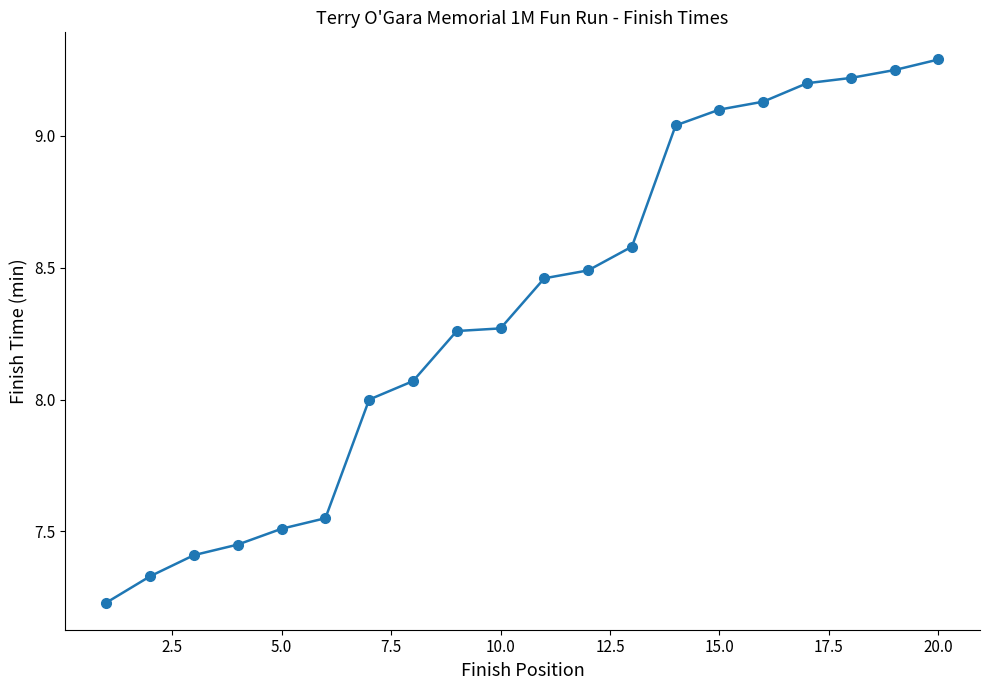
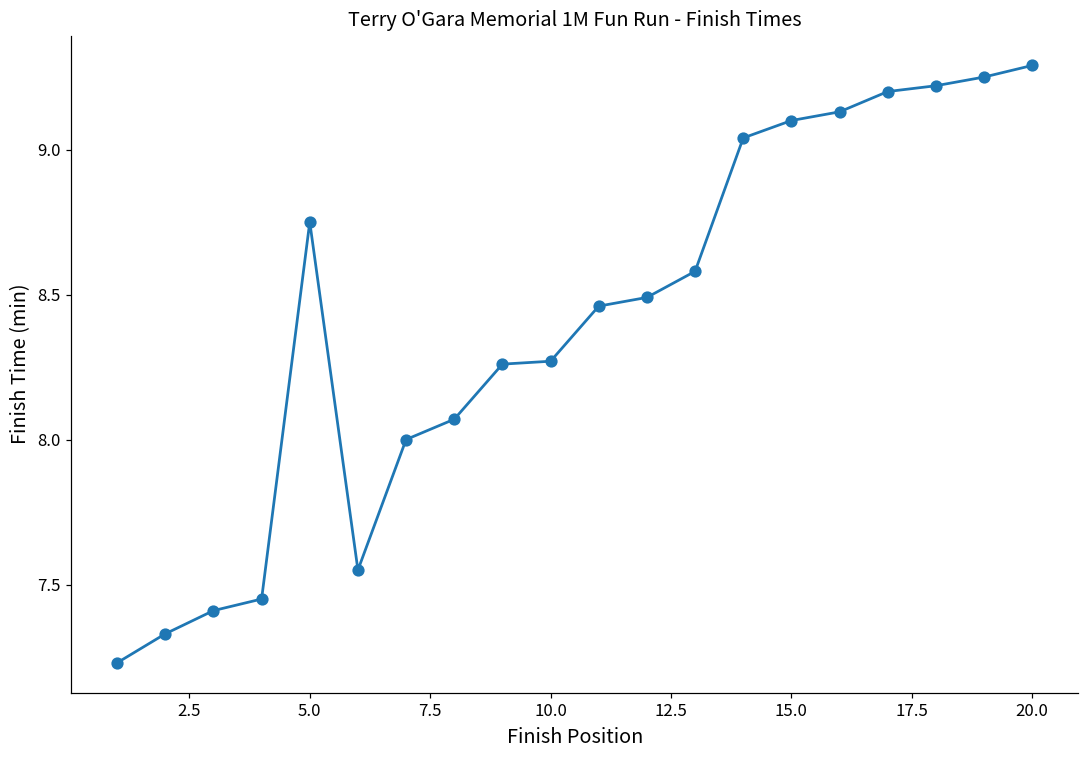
  {
-   "5.0": 7.51,
+   "5.0": 8.75,
    "10.0": 8.27,
    "15.0": 9.10,
    "20.0": 9.29
  }
